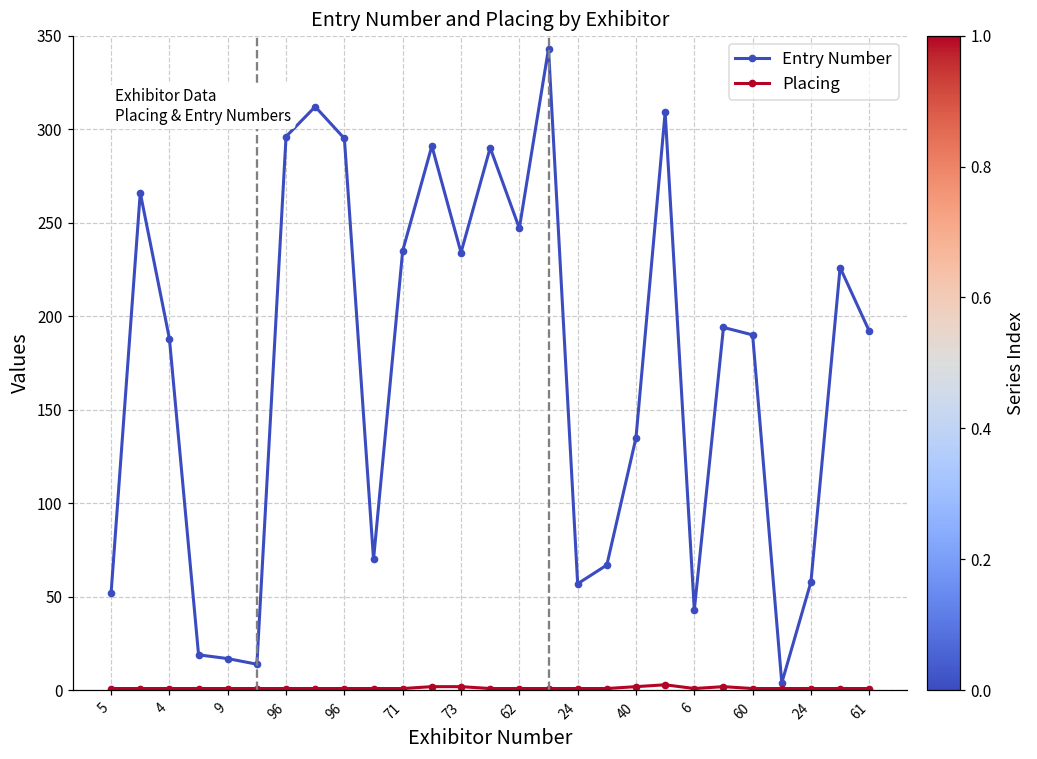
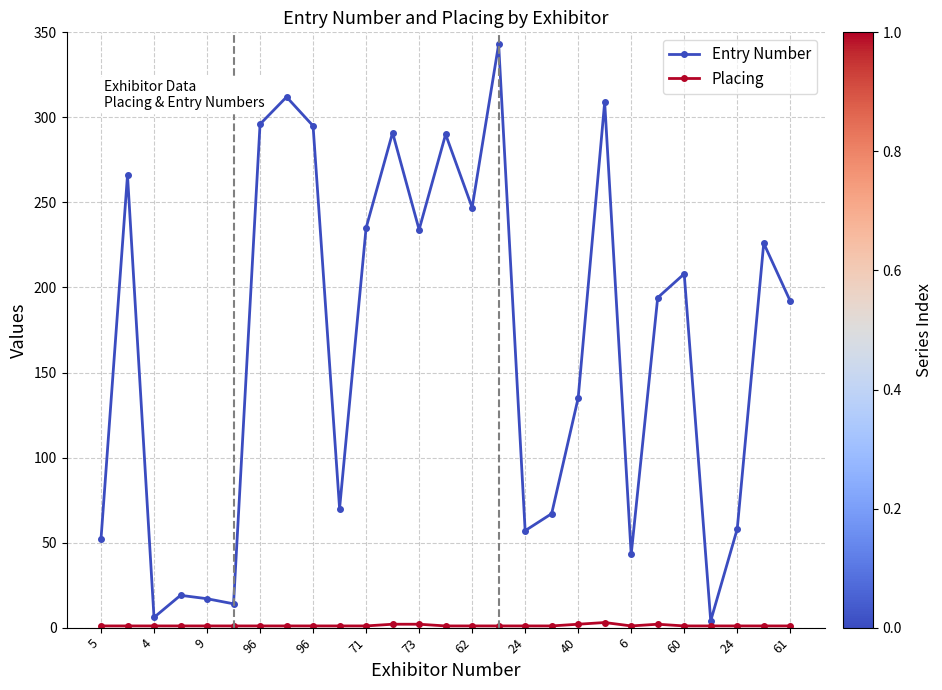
  {
    "Entry Number": {
-     "4": 188,
+     "4": 6,
      "71": 235,
      "73": 234,
      "62": 247,
      "40": 135,
      "6": 43,
-     "60": 190,
+     "60": 208,
      "61": 192
    },
    "Placing": {
      "4": 1,
      "71": 1,
      "73": 2,
      "62": 1,
      "40": 2,
      "6": 1,
      "60": 1,
      "61": 1
    }
  }
